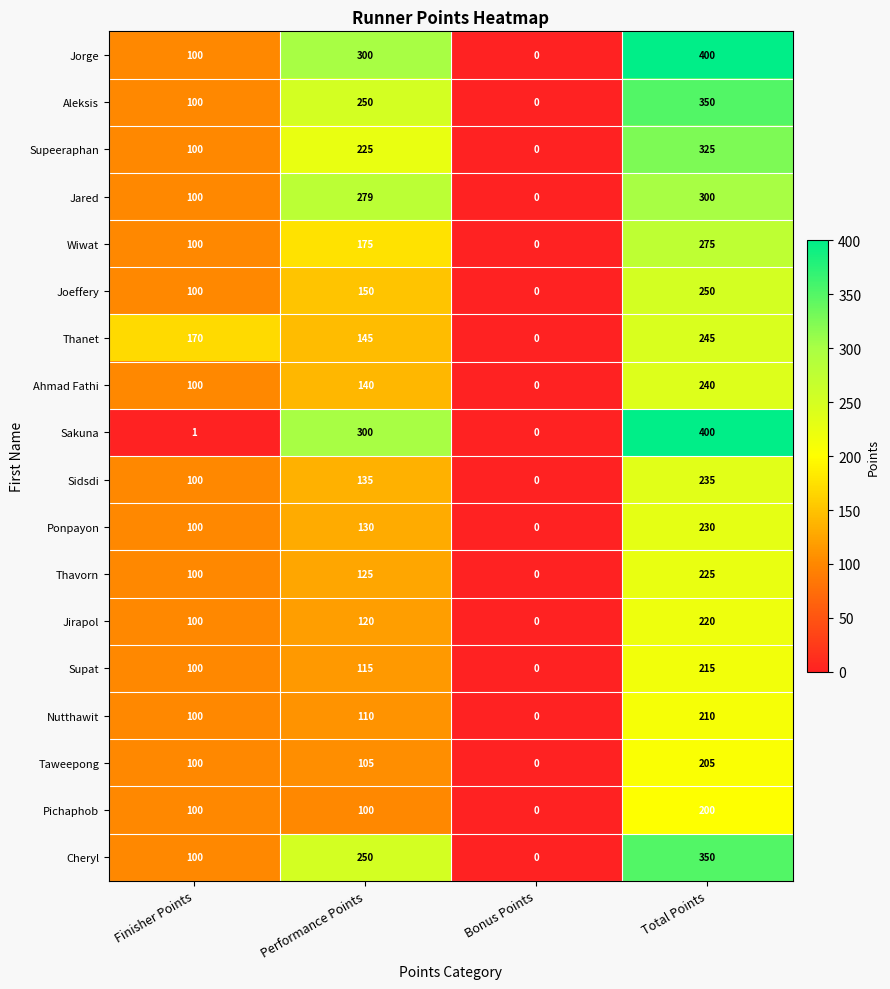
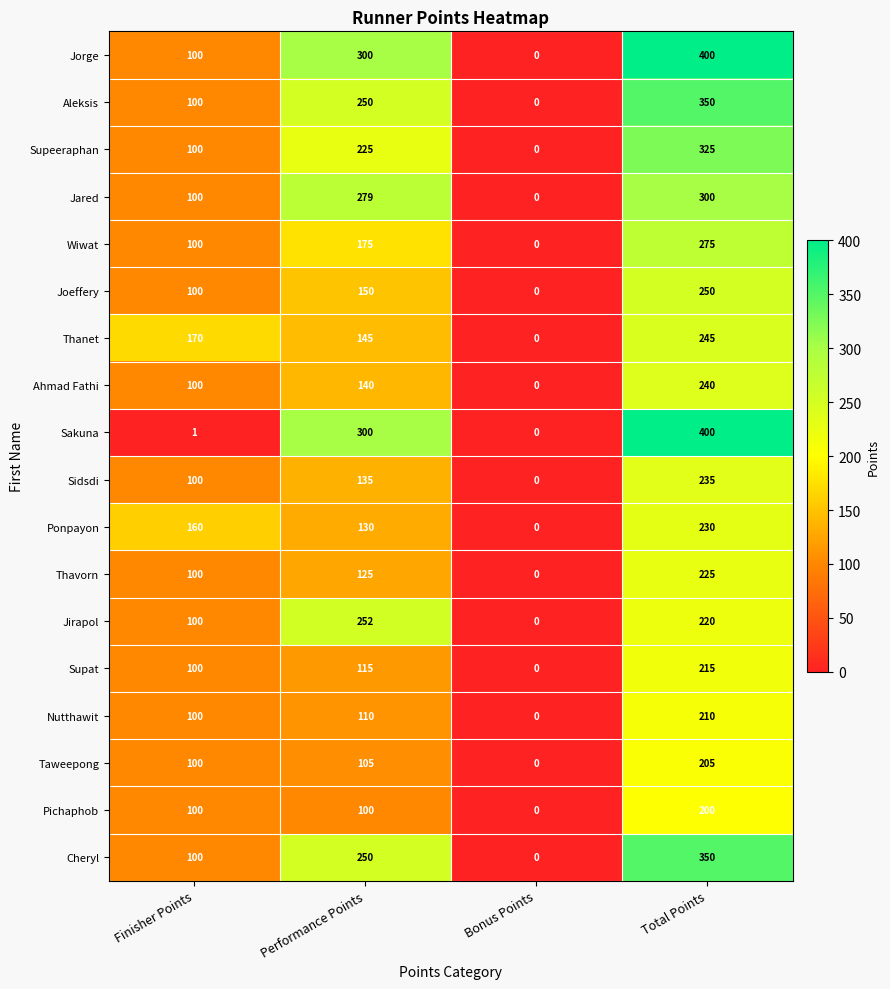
  {
    "Jorge": {
      "Finisher Points": 100,
      "Performance Points": 300,
      "Bonus Points": 0,
      "Total Points": 400
    },
    "Aleksis": {
      "Finisher Points": 100,
      "Performance Points": 250,
      "Bonus Points": 0,
      "Total Points": 350
    },
    "Supeeraphan": {
      "Finisher Points": 100,
      "Performance Points": 225,
      "Bonus Points": 0,
      "Total Points": 325
    },
    "Jared": {
      "Finisher Points": 100,
      "Performance Points": 279,
      "Bonus Points": 0,
      "Total Points": 300
    },
    "Wiwat": {
      "Finisher Points": 100,
      "Performance Points": 175,
      "Bonus Points": 0,
      "Total Points": 275
    },
    "Joeffery": {
      "Finisher Points": 100,
      "Performance Points": 150,
      "Bonus Points": 0,
      "Total Points": 250
    },
    "Thanet": {
      "Finisher Points": 170,
      "Performance Points": 145,
      "Bonus Points": 0,
      "Total Points": 245
    },
    "Ahmad Fathi": {
      "Finisher Points": 100,
      "Performance Points": 140,
      "Bonus Points": 0,
      "Total Points": 240
    },
    "Sakuna": {
      "Finisher Points": 1,
      "Performance Points": 300,
      "Bonus Points": 0,
      "Total Points": 400
    },
    "Sidsdi": {
      "Finisher Points": 100,
      "Performance Points": 135,
      "Bonus Points": 0,
      "Total Points": 235
    },
    "Ponpayon": {
-     "Finisher Points": 100,
+     "Finisher Points": 160,
      "Performance Points": 130,
      "Bonus Points": 0,
      "Total Points": 230
    },
    "Thavorn": {
      "Finisher Points": 100,
      "Performance Points": 125,
      "Bonus Points": 0,
      "Total Points": 225
    },
    "Jirapol": {
      "Finisher Points": 100,
-     "Performance Points": 120,
+     "Performance Points": 252,
      "Bonus Points": 0,
      "Total Points": 220
    },
    "Supat": {
      "Finisher Points": 100,
      "Performance Points": 115,
      "Bonus Points": 0,
      "Total Points": 215
    },
    "Nutthawit": {
      "Finisher Points": 100,
      "Performance Points": 110,
      "Bonus Points": 0,
      "Total Points": 210
    },
    "Taweepong": {
      "Finisher Points": 100,
      "Performance Points": 105,
      "Bonus Points": 0,
      "Total Points": 205
    },
    "Pichaphob": {
      "Finisher Points": 100,
      "Performance Points": 100,
      "Bonus Points": 0,
      "Total Points": 200
    },
    "Cheryl": {
      "Finisher Points": 100,
      "Performance Points": 250,
      "Bonus Points": 0,
      "Total Points": 350
    }
  }
